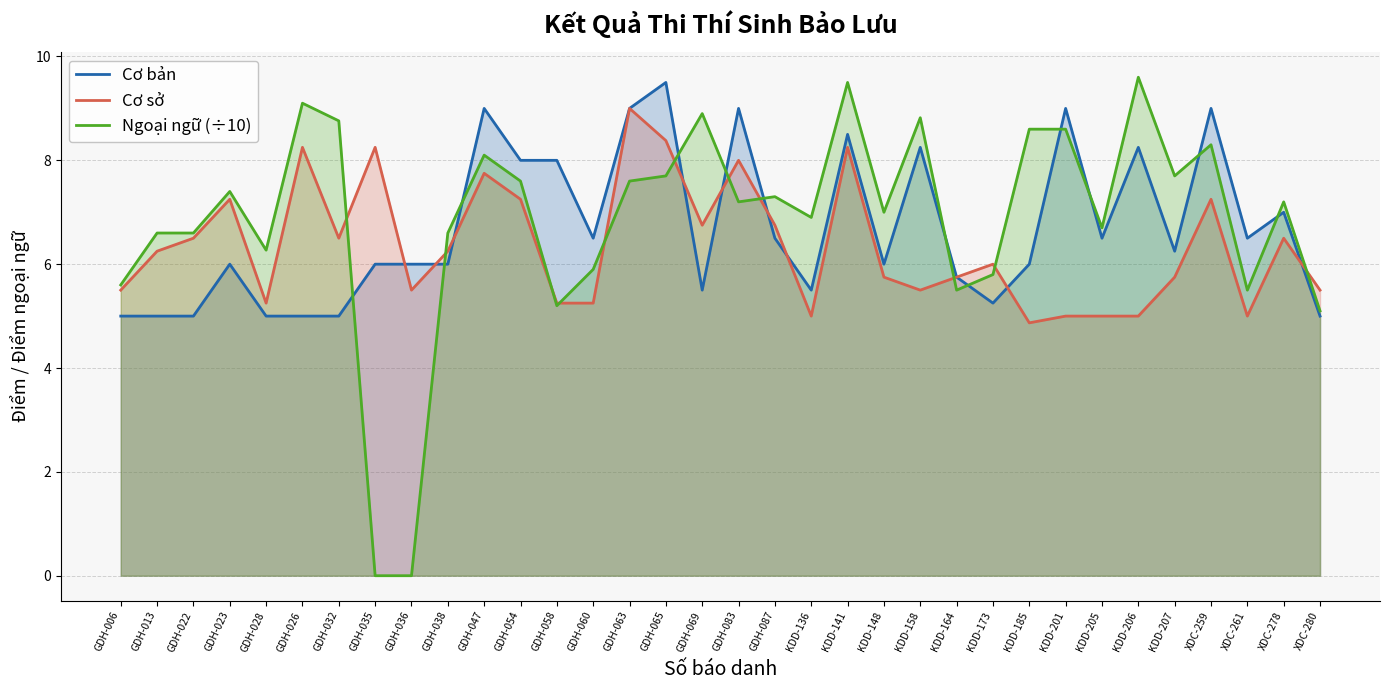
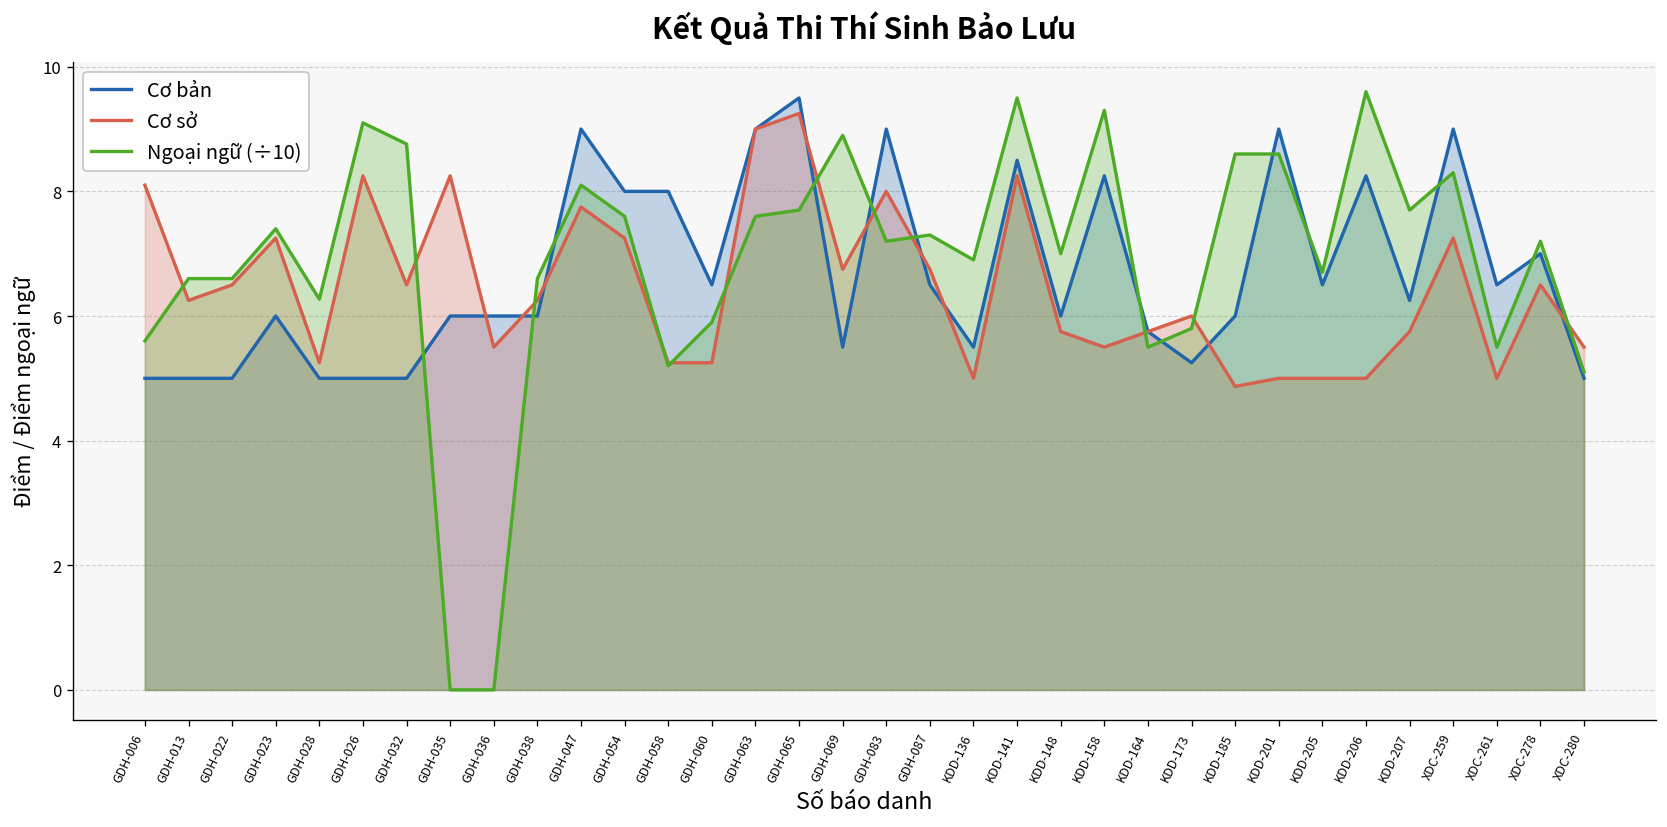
  {
    "Cơ bản": {
      "GDH-006": 5.0,
      "GDH-013": 5.0,
      "GDH-022": 5.0,
      "GDH-023": 6.0,
      "GDH-028": 5.0,
      "GDH-026": 5.0,
      "GDH-032": 5.0,
      "GDH-035": 6.0,
      "GDH-036": 6.0,
      "GDH-038": 6.0,
      "GDH-047": 9.0,
      "GDH-054": 8.0,
      "GDH-058": 8.0,
      "GDH-060": 6.5,
      "GDH-065": 9.5,
      "GDH-069": 5.5,
      "GDH-083": 9.0,
      "GDH-087": 6.5,
      "KDD-136": 5.5,
      "KDD-141": 8.5,
      "KDD-148": 6.0,
      "KDD-158": 8.3,
      "KDD-173": 5.3,
      "KDD-185": 6.0,
      "KDD-201": 9.0,
      "KDD-205": 6.5,
      "KDD-206": 8.3,
      "KDD-207": 6.3,
      "XDC-259": 9.0,
      "XDC-261": 6.5,
      "XDC-278": 7.0,
      "XDC-280": 5.0
    },
    "Cơ sở": {
-     "GDH-006": 5.5,
+     "GDH-006": 8.1,
      "GDH-013": 6.3,
      "GDH-022": 6.5,
      "GDH-023": 7.3,
      "GDH-028": 5.3,
      "GDH-026": 8.3,
      "GDH-032": 6.5,
      "GDH-035": 8.3,
      "GDH-036": 5.5,
      "GDH-038": 6.3,
      "GDH-047": 7.8,
      "GDH-054": 7.3,
      "GDH-058": 5.3,
      "GDH-060": 5.3,
-     "GDH-065": 8.4,
+     "GDH-065": 9.3,
      "GDH-069": 6.8,
      "GDH-083": 8.0,
      "GDH-087": 6.8,
      "KDD-136": 5.0,
      "KDD-141": 8.3,
      "KDD-148": 5.8,
      "KDD-158": 5.5,
      "KDD-173": 6.0,
      "KDD-185": 4.9,
      "KDD-201": 5.0,
      "KDD-205": 5.0,
      "KDD-206": 5.0,
      "KDD-207": 5.8,
      "XDC-259": 7.3,
      "XDC-261": 5.0,
      "XDC-278": 6.5,
      "XDC-280": 5.5
    },
    "Ngoại ngữ (÷10)": {
      "GDH-006": 5.6,
      "GDH-013": 6.6,
      "GDH-022": 6.6,
      "GDH-023": 7.4,
      "GDH-028": 6.3,
      "GDH-026": 9.1,
      "GDH-032": 8.8,
      "GDH-035": 0.0,
      "GDH-036": 0.0,
      "GDH-038": 6.6,
      "GDH-047": 8.1,
      "GDH-054": 7.6,
      "GDH-058": 5.2,
      "GDH-060": 5.9,
      "GDH-063": 7.6,
      "GDH-065": 7.7,
      "GDH-069": 8.9,
      "GDH-083": 7.2,
      "GDH-087": 7.3,
      "KDD-136": 6.9,
      "KDD-141": 9.5,
      "KDD-148": 7.0,
-     "KDD-158": 8.8,
+     "KDD-158": 9.3,
      "KDD-164": 5.5,
      "KDD-173": 5.8,
      "KDD-185": 8.6,
      "KDD-201": 8.6,
      "KDD-205": 6.7,
      "KDD-206": 9.6,
      "KDD-207": 7.7,
      "XDC-259": 8.3,
      "XDC-261": 5.5,
      "XDC-278": 7.2,
      "XDC-280": 5.1
    }
  }
